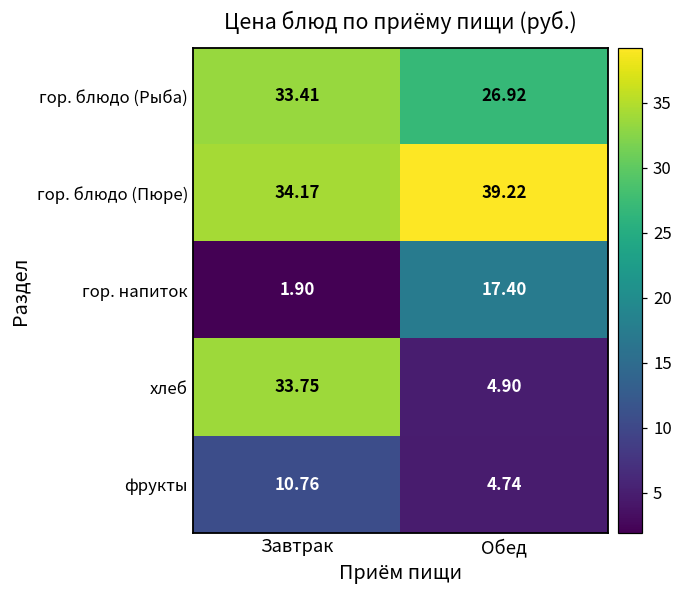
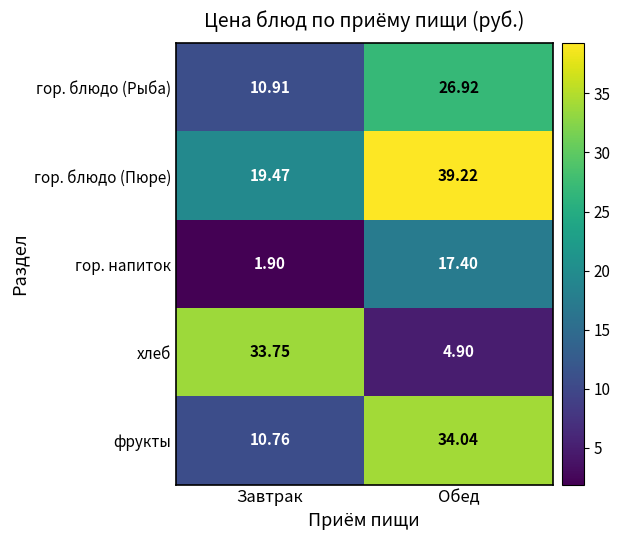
  {
    "гор. блюдо (Рыба)": {
-     "Завтрак": 33.41,
+     "Завтрак": 10.91,
      "Обед": 26.92
    },
    "гор. блюдо (Пюре)": {
-     "Завтрак": 34.17,
+     "Завтрак": 19.47,
      "Обед": 39.22
    },
    "гор. напиток": {
      "Завтрак": 1.90,
      "Обед": 17.40
    },
    "хлеб": {
      "Завтрак": 33.75,
      "Обед": 4.90
    },
    "фрукты": {
      "Завтрак": 10.76,
-     "Обед": 4.74
+     "Обед": 34.04
    }
  }
